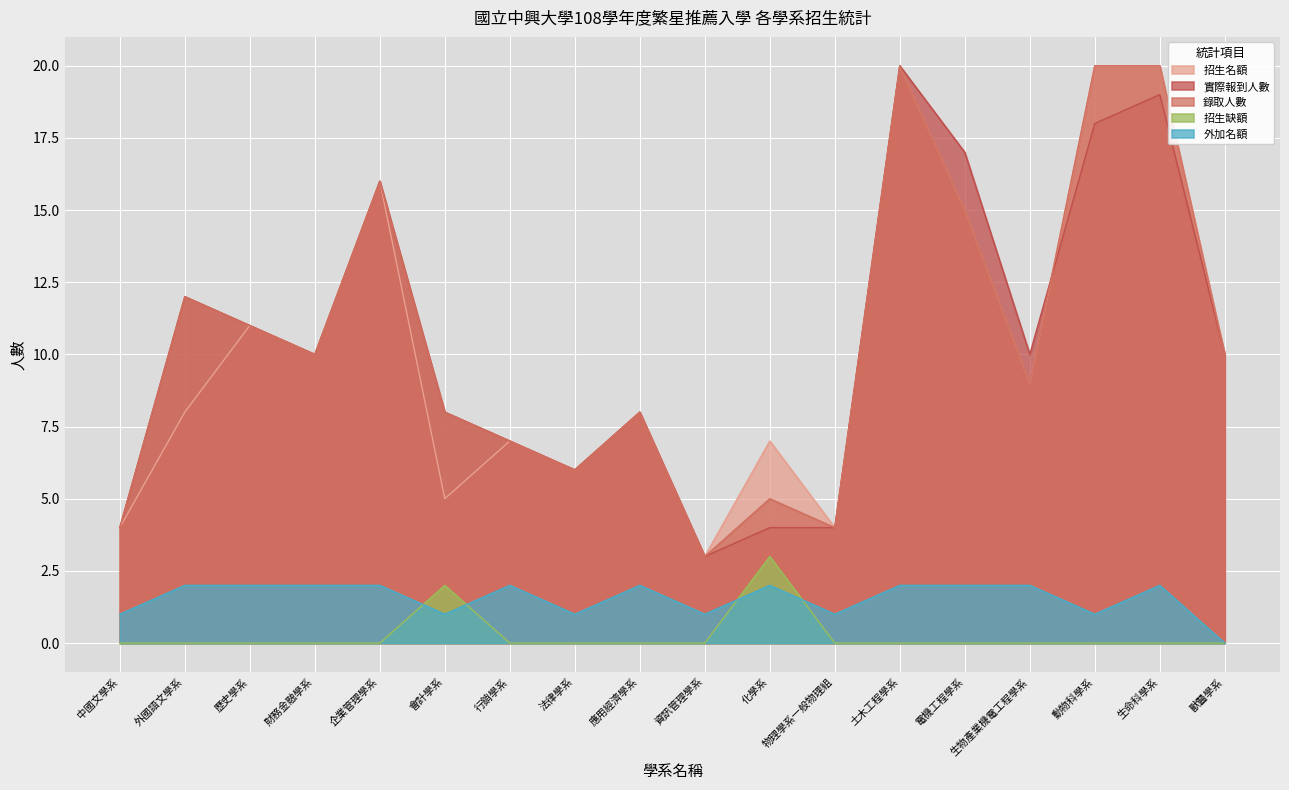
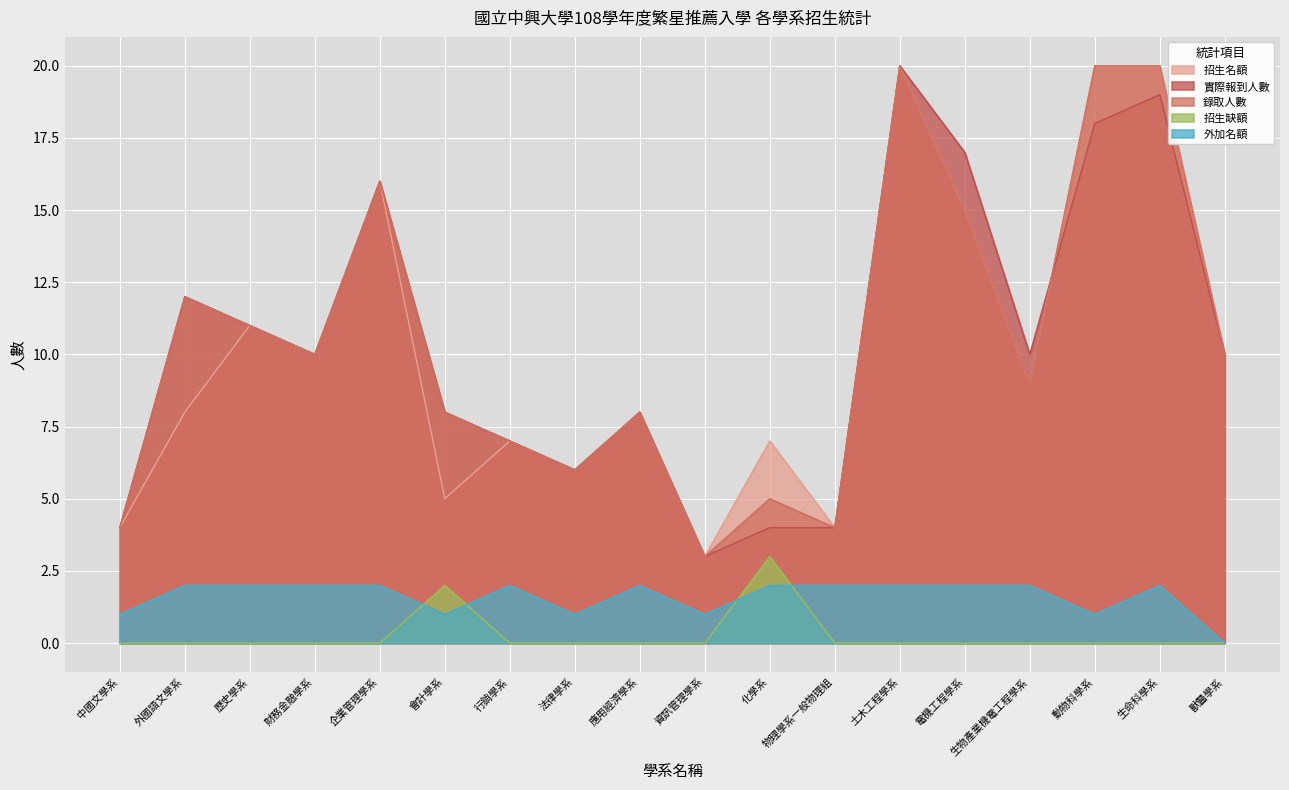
  {
    "招生名額": {
      "外國語文學系": 8,
      "會計學系": 5,
      "化學系": 7
    },
    "招生缺額": {
      "中國文學系": 0,
      "外國語文學系": 0,
      "歷史學系": 0,
      "財務金融學系": 0,
      "企業管理學系": 0,
      "會計學系": 2,
      "行銷學系": 0,
      "法律學系": 0,
      "應用經濟學系": 0,
      "資訊管理學系": 0,
      "化學系": 3,
      "物理學系一般物理組": 0,
      "土木工程學系": 0,
      "電機工程學系": 0,
      "生物產業機電工程學系": 0,
      "動物科學系": 0,
      "生命科學系": 0
    },
    "外加名額": {
      "中國文學系": 1,
      "外國語文學系": 2,
      "歷史學系": 2,
      "財務金融學系": 2,
      "企業管理學系": 2,
      "會計學系": 1,
      "行銷學系": 2,
      "法律學系": 1,
      "應用經濟學系": 2,
      "資訊管理學系": 1,
      "化學系": 2,
-     "物理學系一般物理組": 1,
+     "物理學系一般物理組": 2,
      "土木工程學系": 2,
      "電機工程學系": 2,
      "生物產業機電工程學系": 2,
      "動物科學系": 1,
      "生命科學系": 2
    }
  }
